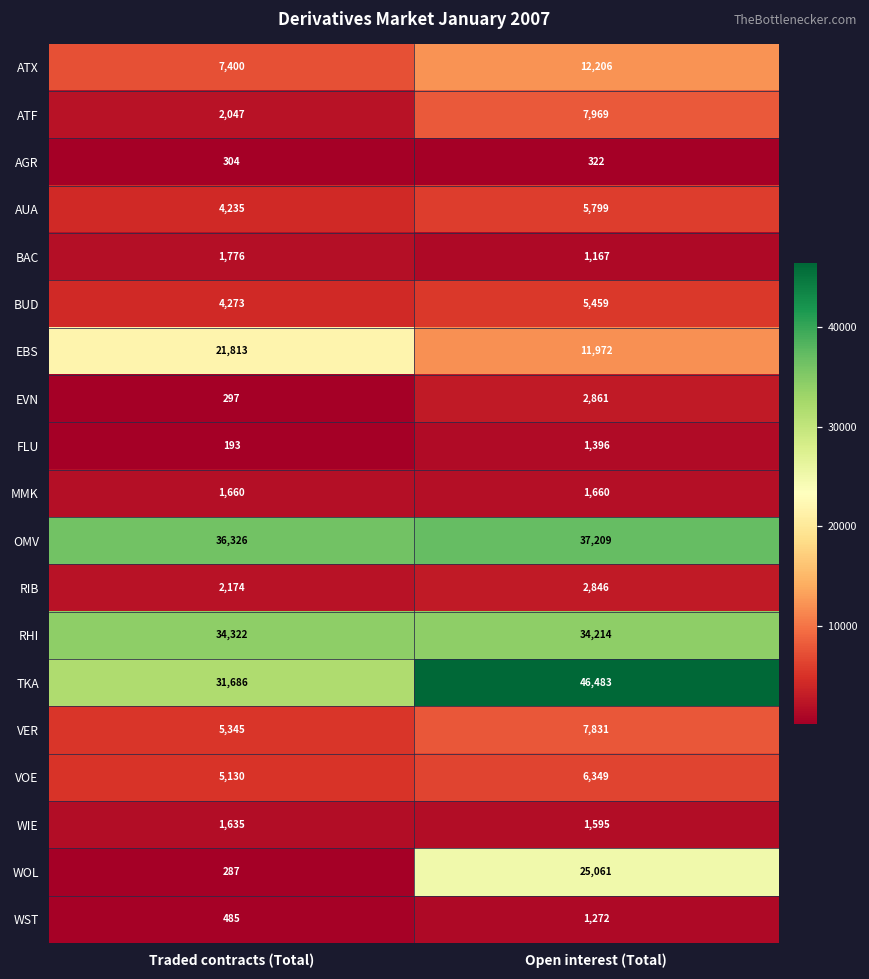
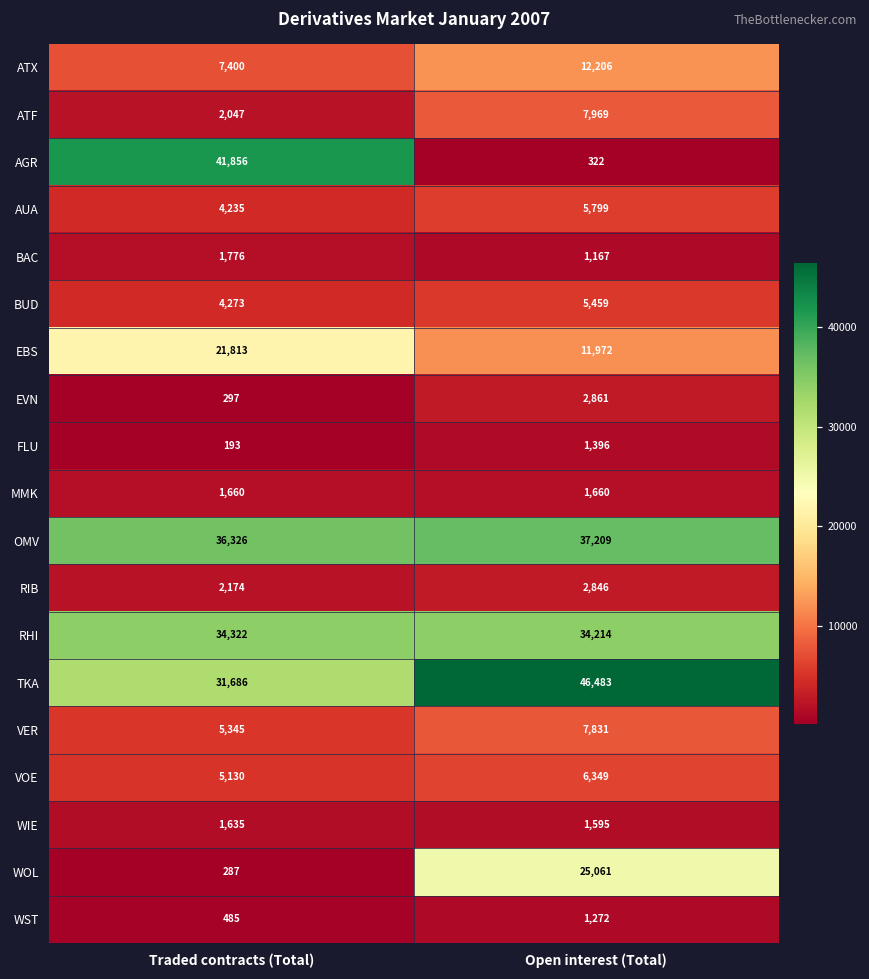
  {
    "ATX": {
      "Traded contracts (Total)": "7,400",
      "Open interest (Total)": "12,206"
    },
    "ATF": {
      "Traded contracts (Total)": "2,047",
      "Open interest (Total)": "7,969"
    },
    "AGR": {
-     "Traded contracts (Total)": "304",
+     "Traded contracts (Total)": "41,856",
      "Open interest (Total)": "322"
    },
    "AUA": {
      "Traded contracts (Total)": "4,235",
      "Open interest (Total)": "5,799"
    },
    "BAC": {
      "Traded contracts (Total)": "1,776",
      "Open interest (Total)": "1,167"
    },
    "BUD": {
      "Traded contracts (Total)": "4,273",
      "Open interest (Total)": "5,459"
    },
    "EBS": {
      "Traded contracts (Total)": "21,813",
      "Open interest (Total)": "11,972"
    },
    "EVN": {
      "Traded contracts (Total)": "297",
      "Open interest (Total)": "2,861"
    },
    "FLU": {
      "Traded contracts (Total)": "193",
      "Open interest (Total)": "1,396"
    },
    "MMK": {
      "Traded contracts (Total)": "1,660",
      "Open interest (Total)": "1,660"
    },
    "OMV": {
      "Traded contracts (Total)": "36,326",
      "Open interest (Total)": "37,209"
    },
    "RIB": {
      "Traded contracts (Total)": "2,174",
      "Open interest (Total)": "2,846"
    },
    "RHI": {
      "Traded contracts (Total)": "34,322",
      "Open interest (Total)": "34,214"
    },
    "TKA": {
      "Traded contracts (Total)": "31,686",
      "Open interest (Total)": "46,483"
    },
    "VER": {
      "Traded contracts (Total)": "5,345",
      "Open interest (Total)": "7,831"
    },
    "VOE": {
      "Traded contracts (Total)": "5,130",
      "Open interest (Total)": "6,349"
    },
    "WIE": {
      "Traded contracts (Total)": "1,635",
      "Open interest (Total)": "1,595"
    },
    "WOL": {
      "Traded contracts (Total)": "287",
      "Open interest (Total)": "25,061"
    },
    "WST": {
      "Traded contracts (Total)": "485",
      "Open interest (Total)": "1,272"
    }
  }
